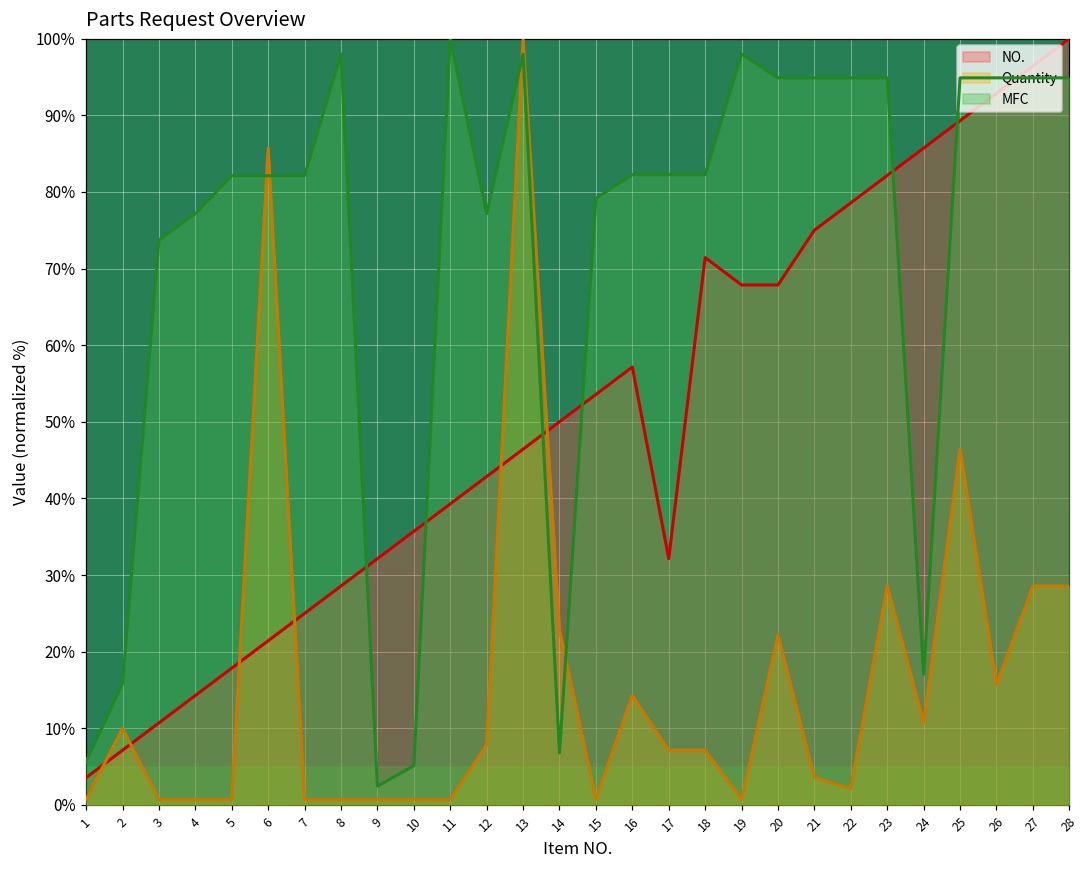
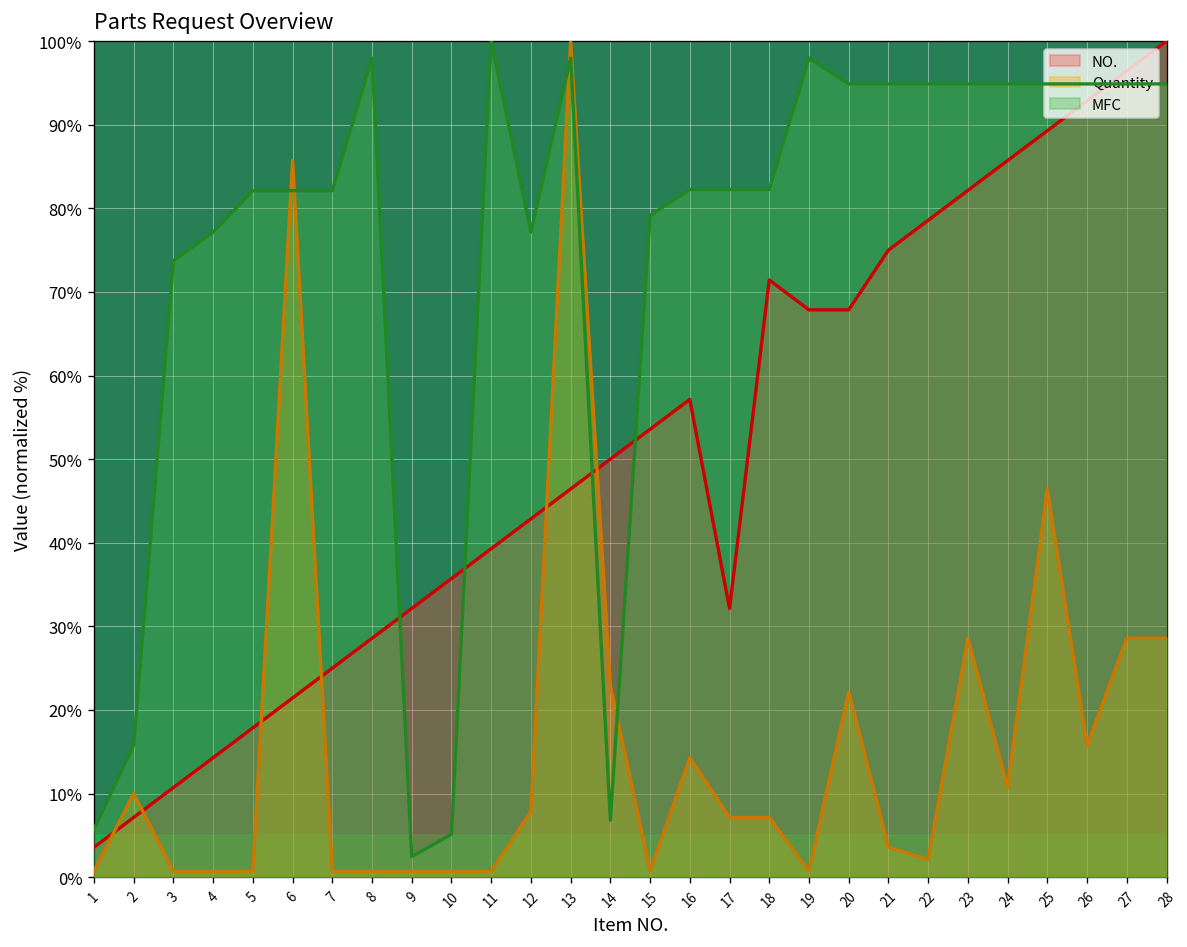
  {
    "NO.": {
      "2": "7%",
      "3": "11%",
      "4": "14%",
      "5": "18%",
      "6": "21%",
      "7": "25%",
      "8": "29%",
      "9": "32%",
      "10": "36%",
      "11": "39%",
      "12": "43%",
      "13": "46%",
      "14": "50%",
      "15": "54%",
      "16": "57%",
      "17": "32%",
      "18": "71%",
      "19": "68%",
      "20": "68%",
      "21": "75%",
      "22": "79%",
      "23": "82%",
      "24": "86%",
      "25": "89%",
      "28": "100%"
    },
    "Quantity": {
      "2": "10%",
      "6": "86%",
      "12": "8%",
      "13": "100%",
      "14": "23%",
      "16": "14%",
      "17": "7%",
      "18": "7%",
      "20": "22%",
      "23": "29%",
      "24": "11%",
      "25": "46%",
      "26": "16%",
      "27": "29%",
      "28": "29%"
    },
    "MFC": {
      "1": "6%",
      "2": "16%",
      "3": "74%",
      "4": "77%",
      "5": "82%",
      "6": "82%",
      "7": "82%",
      "8": "98%",
      "10": "5%",
      "11": "100%",
      "12": "77%",
      "13": "98%",
      "14": "7%",
      "15": "79%",
      "16": "82%",
      "17": "82%",
      "18": "82%",
      "19": "98%",
      "20": "95%",
      "21": "95%",
      "22": "95%",
      "23": "95%",
-     "24": "17%",
+     "24": "95%",
      "28": "95%"
    }
  }
